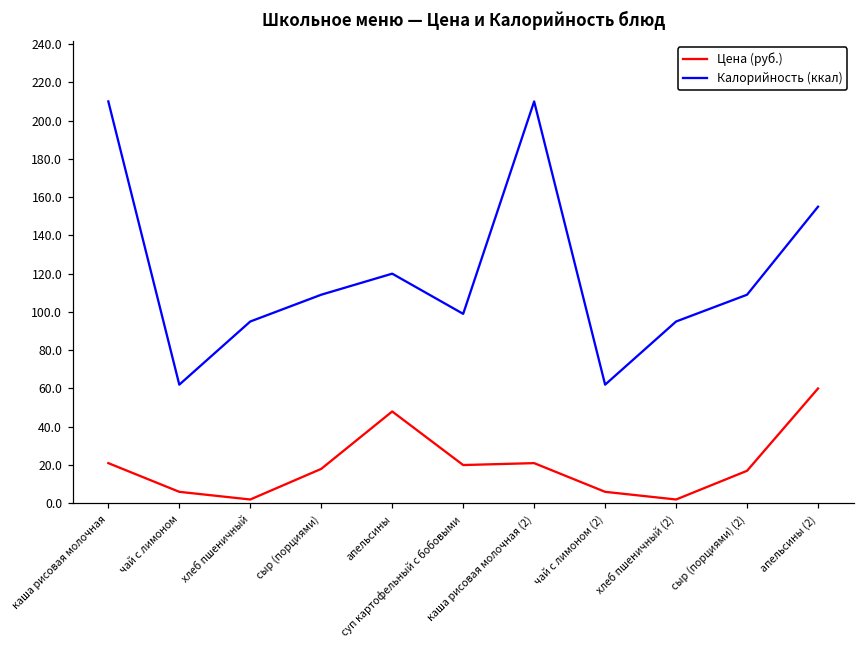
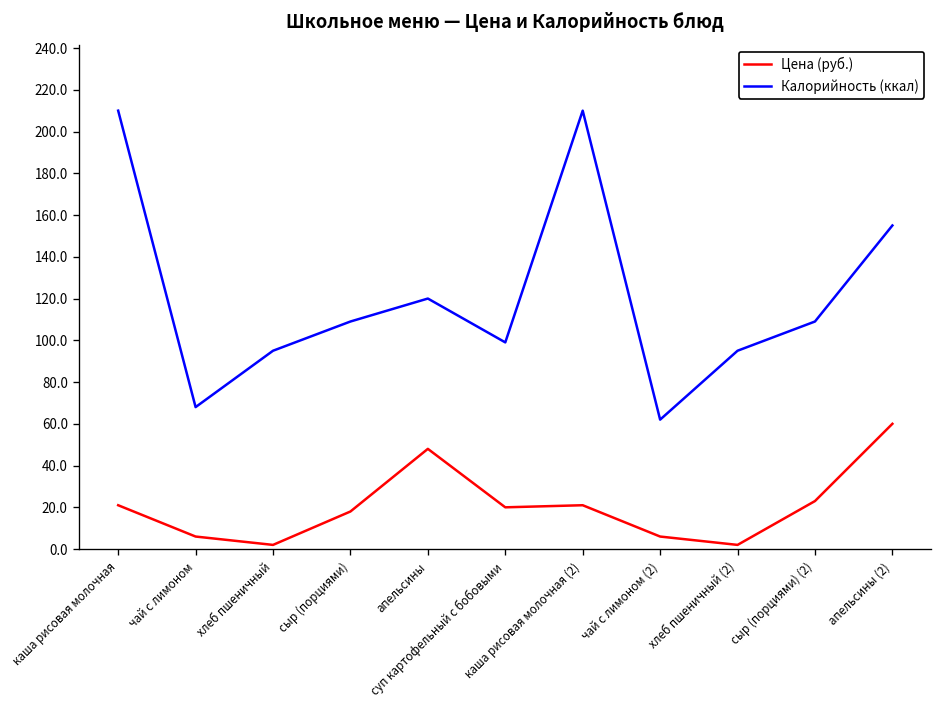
  {
    "Цена (руб.)": {
      "каша рисовая молочная": 21,
      "чай с лимоном": 6,
      "хлеб пшеничный": 2,
      "сыр (порциями)": 18,
      "апельсины": 48,
      "суп картофельный с бобовыми": 20,
      "каша рисовая молочная (2)": 21,
      "чай с лимоном (2)": 6,
      "хлеб пшеничный (2)": 2,
-     "сыр (порциями) (2)": 17,
+     "сыр (порциями) (2)": 23,
      "апельсины (2)": 60
    },
    "Калорийность (ккал)": {
      "каша рисовая молочная": 210,
-     "чай с лимоном": 62,
+     "чай с лимоном": 68,
      "хлеб пшеничный": 95,
      "сыр (порциями)": 109,
      "апельсины": 120,
      "суп картофельный с бобовыми": 99,
      "каша рисовая молочная (2)": 210,
      "чай с лимоном (2)": 62,
      "хлеб пшеничный (2)": 95,
      "сыр (порциями) (2)": 109,
      "апельсины (2)": 155
    }
  }
